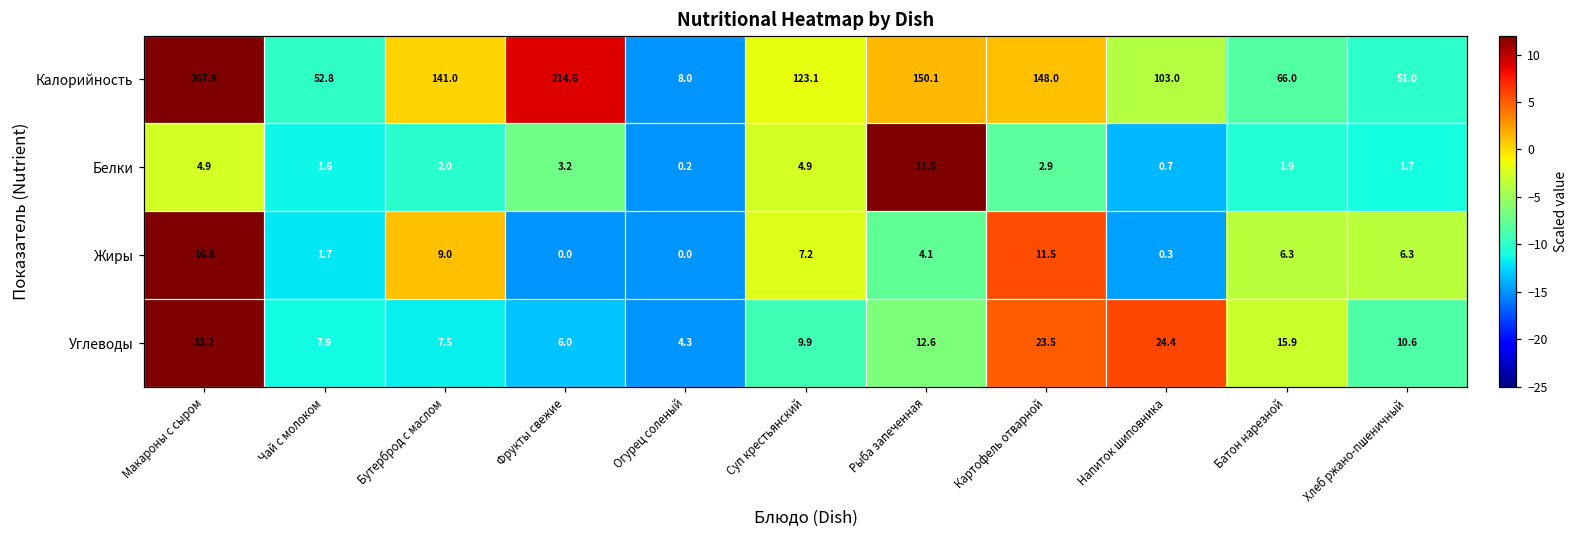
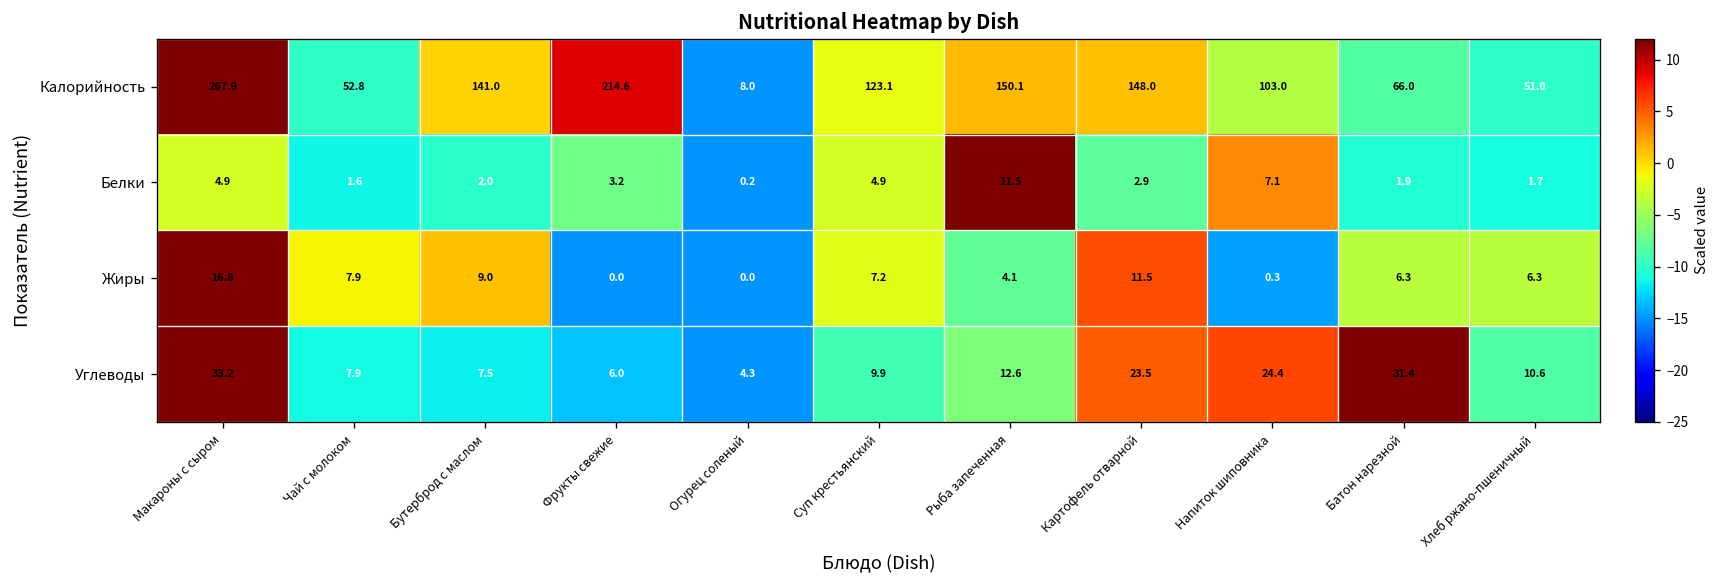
  {
    "Калорийность": {
      "Макароны с сыром": 267.9,
      "Чай с молоком": 52.8,
      "Бутерброд с маслом": 141.0,
      "Фрукты свежие": 214.6,
      "Огурец соленый": 8.0,
      "Суп крестьянский": 123.1,
      "Рыба запеченная": 150.1,
      "Картофель отварной": 148.0,
      "Напиток шиповника": 103.0,
      "Батон нарезной": 66.0,
      "Хлеб ржано-пшеничный": 51.0
    },
    "Белки": {
      "Макароны с сыром": 4.9,
      "Чай с молоком": 1.6,
      "Бутерброд с маслом": 2.0,
      "Фрукты свежие": 3.2,
      "Огурец соленый": 0.2,
      "Суп крестьянский": 4.9,
      "Рыба запеченная": 11.5,
      "Картофель отварной": 2.9,
-     "Напиток шиповника": 0.7,
+     "Напиток шиповника": 7.1,
      "Батон нарезной": 1.9,
      "Хлеб ржано-пшеничный": 1.7
    },
    "Жиры": {
      "Макароны с сыром": 16.8,
-     "Чай с молоком": 1.7,
+     "Чай с молоком": 7.9,
      "Бутерброд с маслом": 9.0,
      "Фрукты свежие": 0.0,
      "Огурец соленый": 0.0,
      "Суп крестьянский": 7.2,
      "Рыба запеченная": 4.1,
      "Картофель отварной": 11.5,
      "Напиток шиповника": 0.3,
      "Батон нарезной": 6.3,
      "Хлеб ржано-пшеничный": 6.3
    },
    "Углеводы": {
      "Макароны с сыром": 33.2,
      "Чай с молоком": 7.9,
      "Бутерброд с маслом": 7.5,
      "Фрукты свежие": 6.0,
      "Огурец соленый": 4.3,
      "Суп крестьянский": 9.9,
      "Рыба запеченная": 12.6,
      "Картофель отварной": 23.5,
      "Напиток шиповника": 24.4,
-     "Батон нарезной": 15.9,
+     "Батон нарезной": 31.4,
      "Хлеб ржано-пшеничный": 10.6
    }
  }
